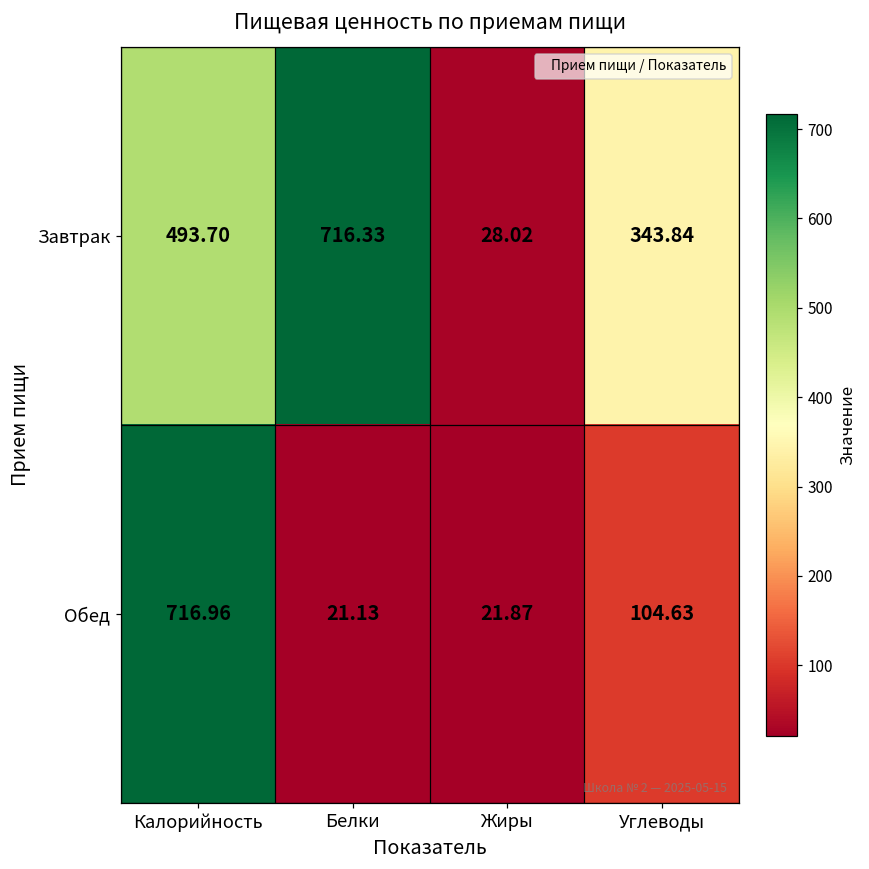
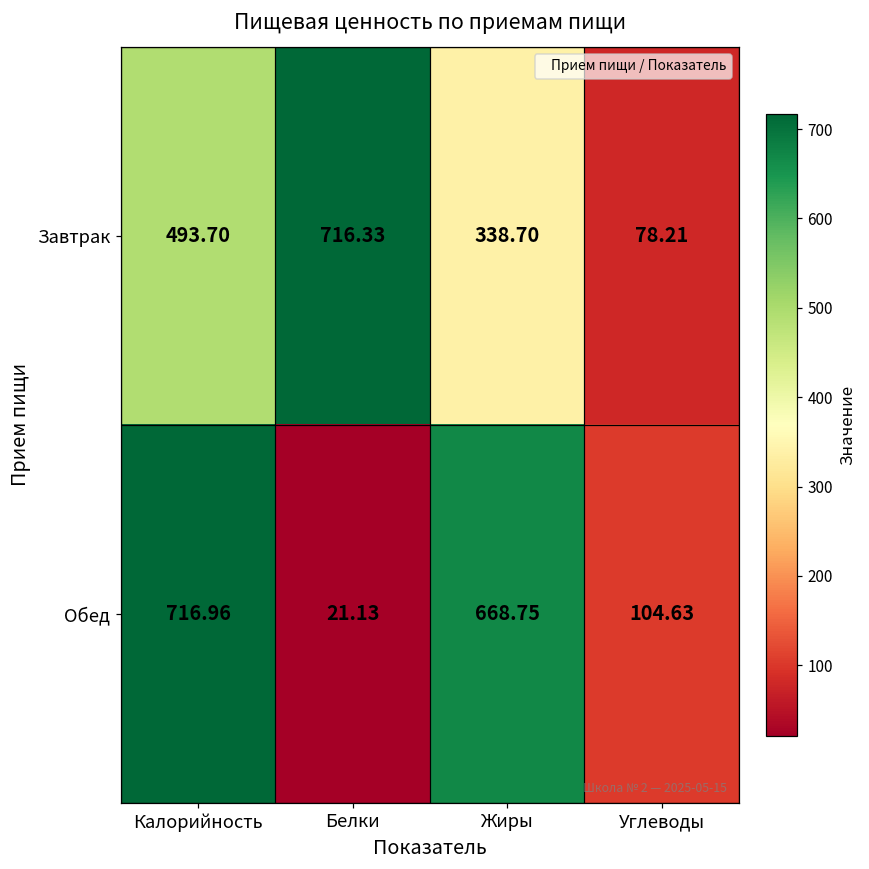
  {
    "Завтрак": {
      "Калорийность": 493.70,
      "Белки": 716.33,
-     "Жиры": 28.02,
-     "Углеводы": 343.84
+     "Жиры": 338.70,
+     "Углеводы": 78.21
    },
    "Обед": {
      "Калорийность": 716.96,
      "Белки": 21.13,
-     "Жиры": 21.87
+     "Жиры": 668.75
    }
  }
